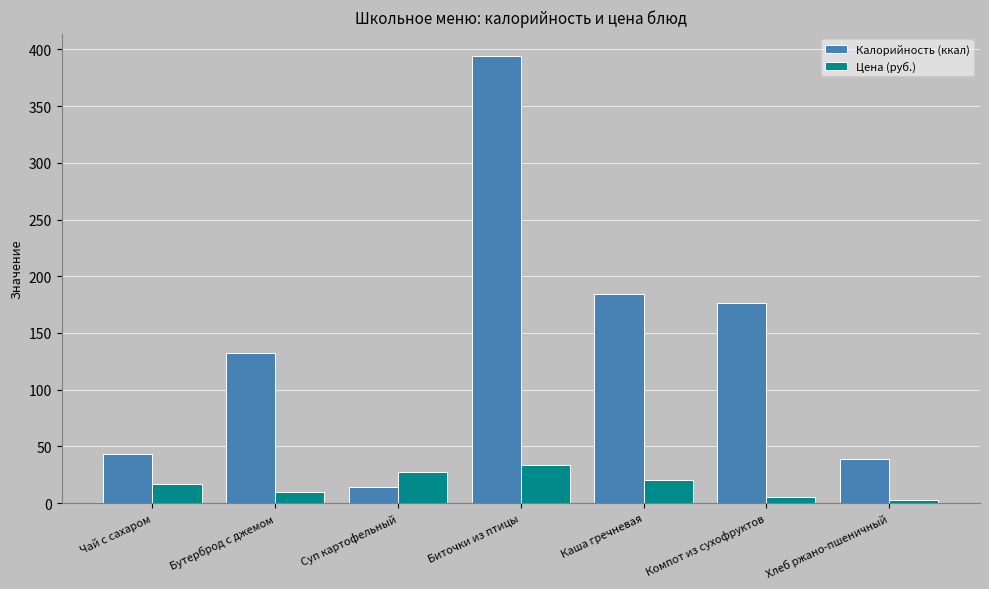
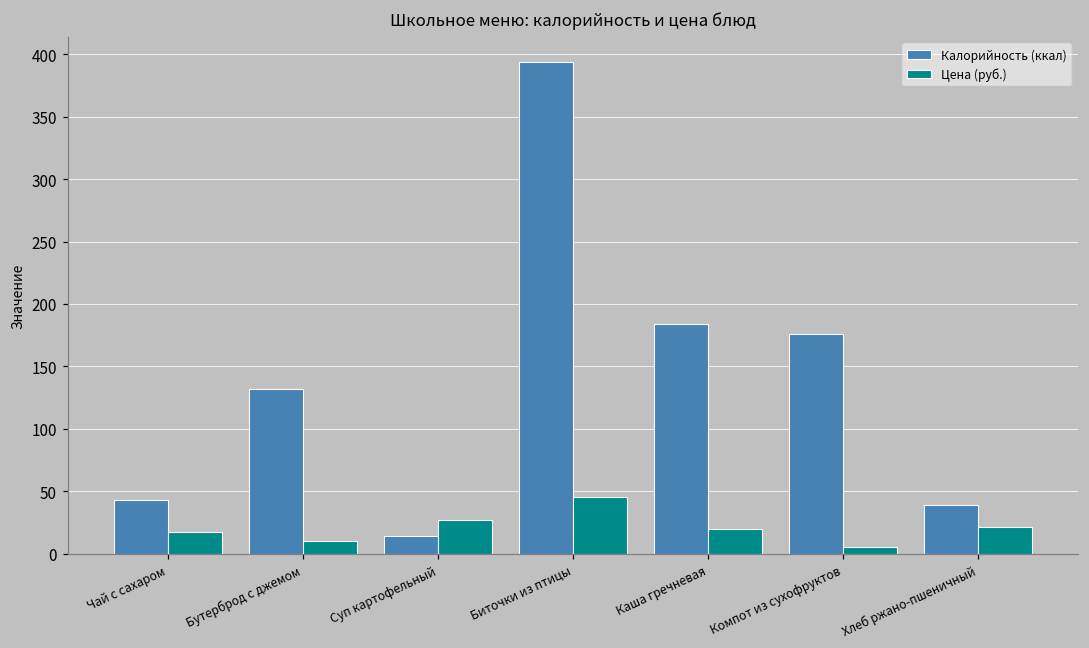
  {
    "Калорийность (ккал)": {
      "Чай с сахаром": 43,
      "Бутерброд с джемом": 132,
      "Суп картофельный": 14,
      "Биточки из птицы": 394,
      "Каша гречневая": 184,
      "Компот из сухофруктов": 176,
      "Хлеб ржано-пшеничный": 39
    },
    "Цена (руб.)": {
      "Чай с сахаром": 17,
      "Бутерброд с джемом": 10,
      "Суп картофельный": 27,
-     "Биточки из птицы": 34,
+     "Биточки из птицы": 45,
      "Каша гречневая": 20,
      "Компот из сухофруктов": 5,
-     "Хлеб ржано-пшеничный": 3
+     "Хлеб ржано-пшеничный": 21
    }
  }
